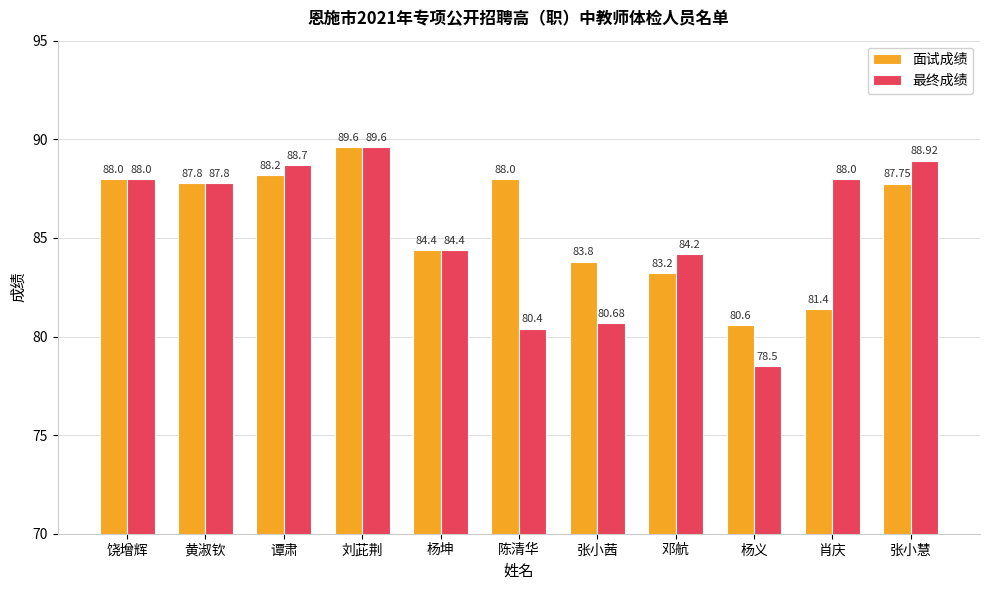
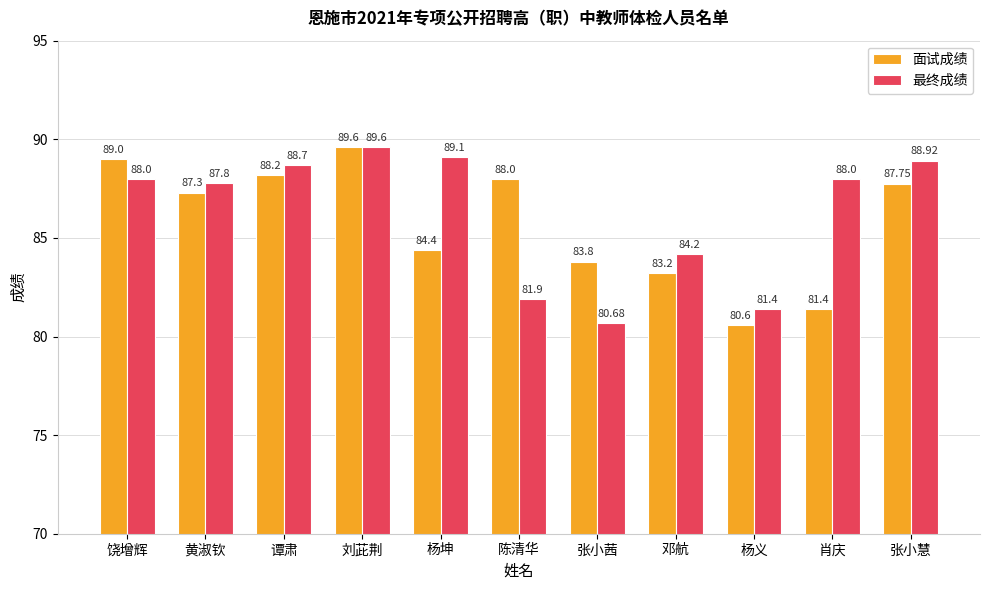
  {
    "面试成绩": {
-     "饶增辉": 88.0,
-     "黄淑钦": 87.8,
+     "饶增辉": 89.0,
+     "黄淑钦": 87.3,
      "谭肃": 88.2,
      "刘茈荆": 89.6,
      "杨坤": 84.4,
      "陈清华": 88.0,
      "张小茜": 83.8,
      "邓航": 83.2,
      "杨义": 80.6,
      "肖庆": 81.4,
      "张小慧": 87.75
    },
    "最终成绩": {
      "饶增辉": 88.0,
      "黄淑钦": 87.8,
      "谭肃": 88.7,
      "刘茈荆": 89.6,
-     "杨坤": 84.4,
-     "陈清华": 80.4,
+     "杨坤": 89.1,
+     "陈清华": 81.9,
      "张小茜": 80.68,
      "邓航": 84.2,
-     "杨义": 78.5,
+     "杨义": 81.4,
      "肖庆": 88.0,
      "张小慧": 88.92
    }
  }
